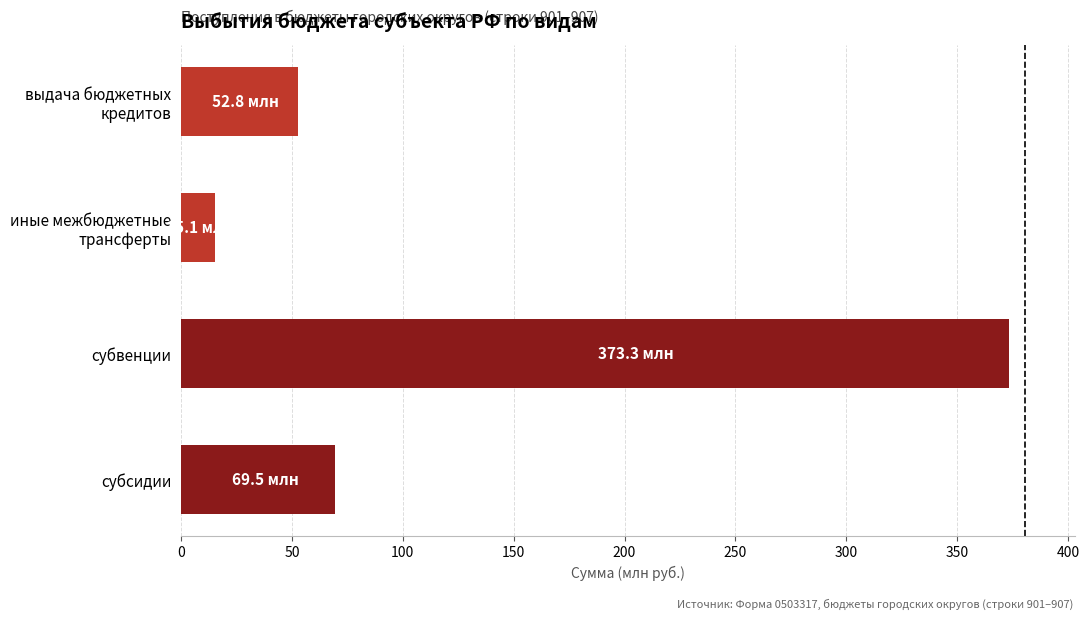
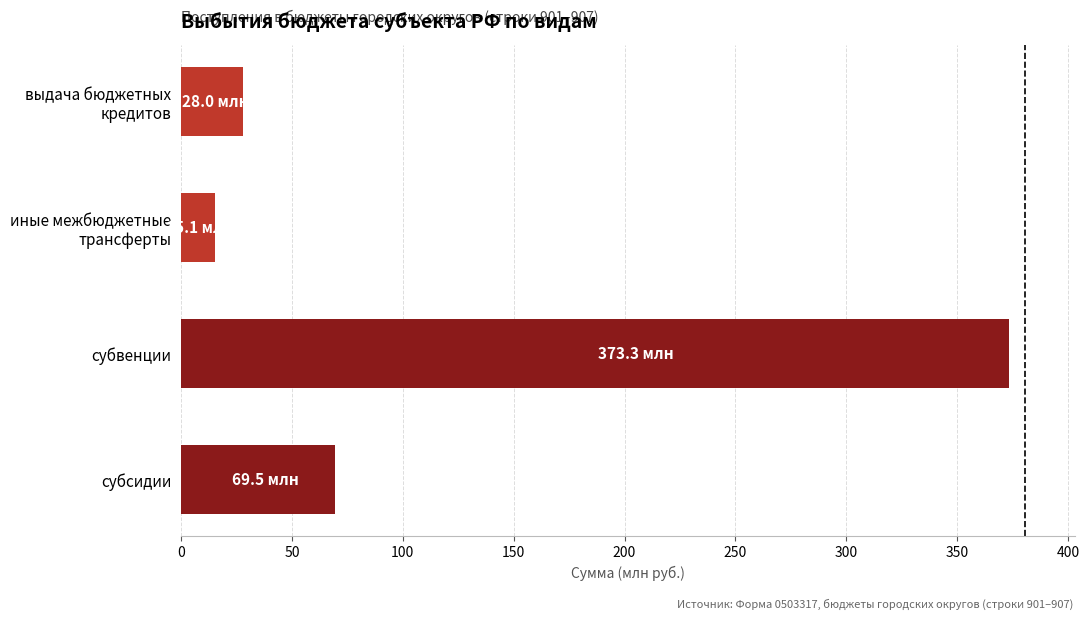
  {
-   "выдача бюджетных кредитов": 52.8,
+   "выдача бюджетных кредитов": 28.0,
    "субвенции": 373.3,
    "субсидии": 69.5
  }
